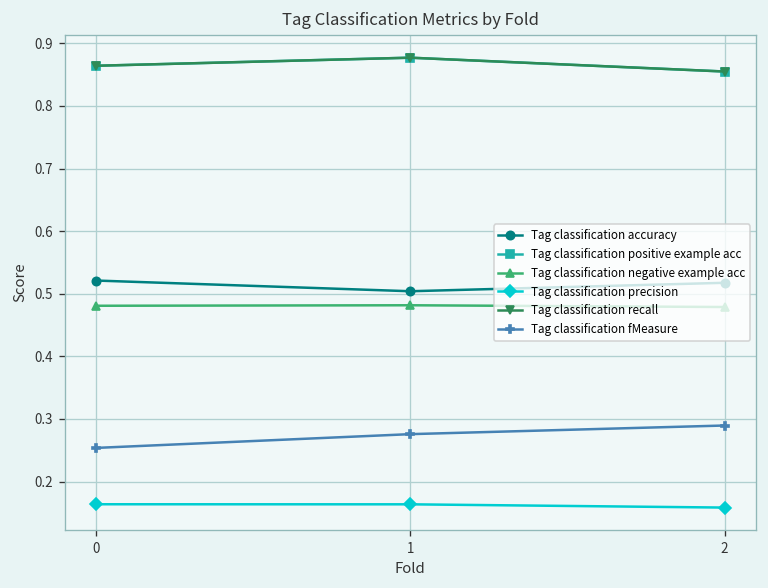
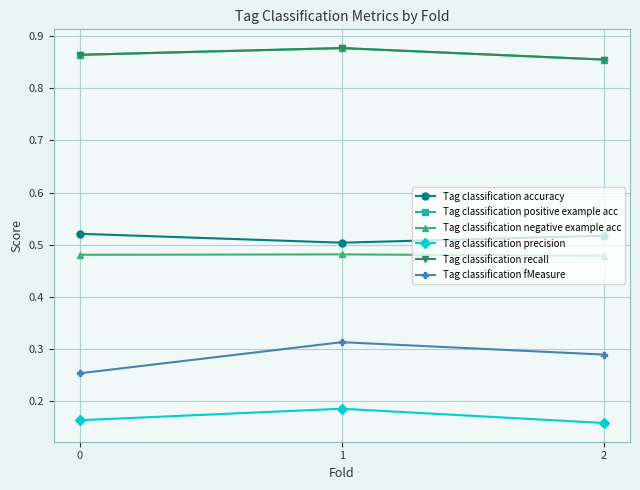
  {
    "Tag classification accuracy": {
      "0": 0.52,
      "1": 0.50
    },
    "Tag classification precision": {
      "0": 0.16,
-     "1": 0.16,
+     "1": 0.19,
      "2": 0.16
    },
    "Tag classification fMeasure": {
      "0": 0.25,
-     "1": 0.28,
+     "1": 0.31,
      "2": 0.29
    }
  }
